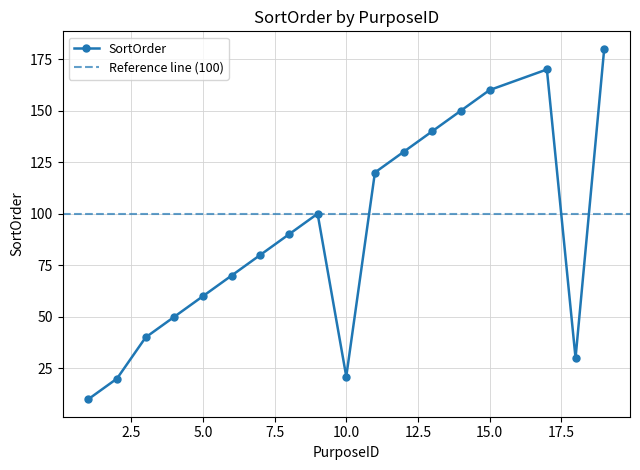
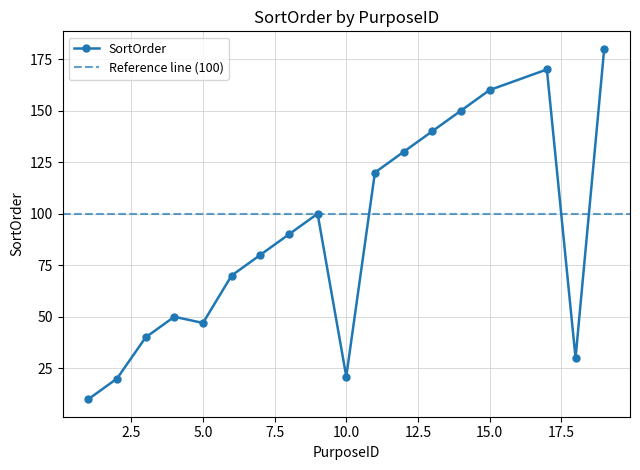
  {
-   "5.0": 60,
+   "5.0": 47,
    "10.0": 21,
    "15.0": 160
  }
